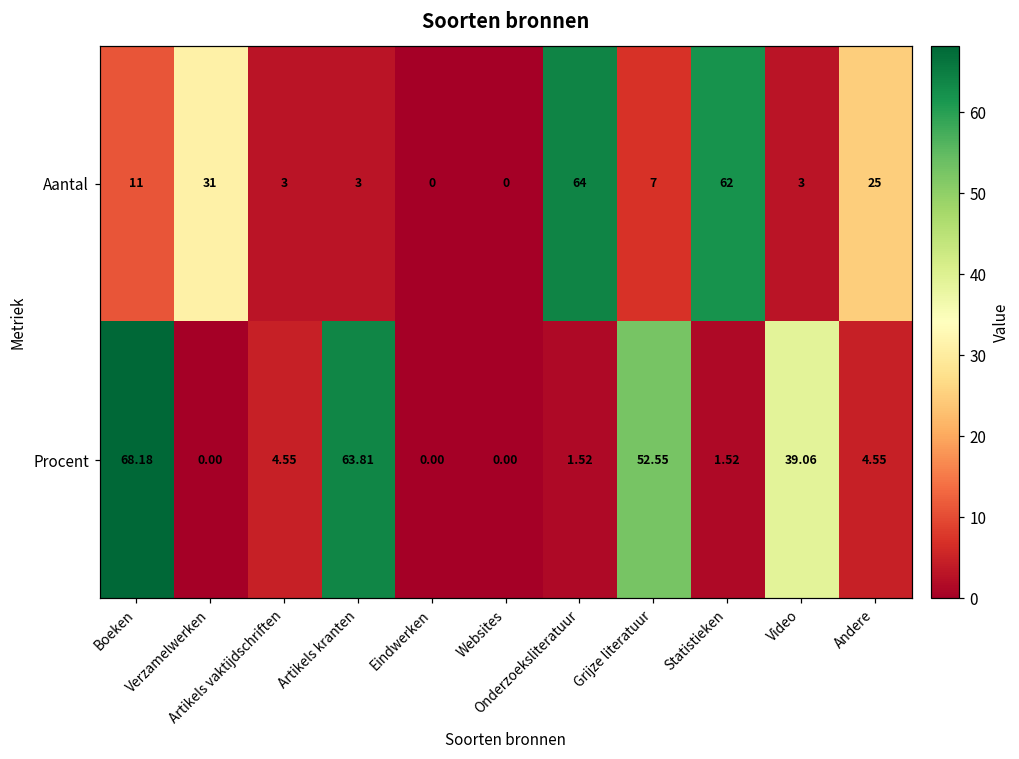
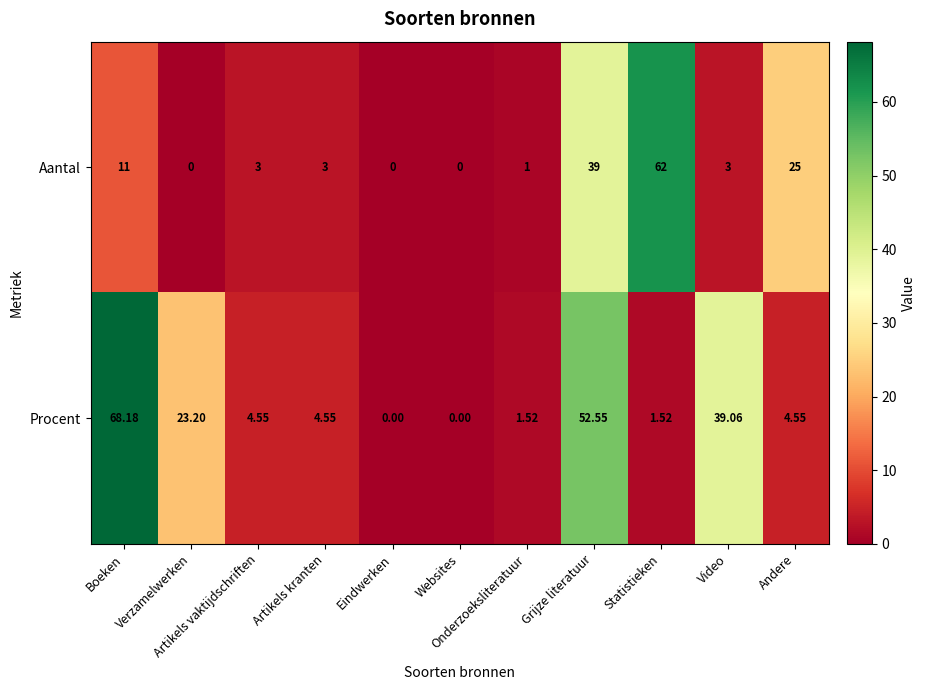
  {
    "Aantal": {
      "Boeken": 11,
-     "Verzamelwerken": 31,
+     "Verzamelwerken": 0,
      "Artikels vaktijdschriften": 3,
      "Artikels kranten": 3,
      "Eindwerken": 0,
      "Websites": 0,
-     "Onderzoeksliteratuur": 64,
-     "Grijze literatuur": 7,
+     "Onderzoeksliteratuur": 1,
+     "Grijze literatuur": 39,
      "Statistieken": 62,
      "Video": 3,
      "Andere": 25
    },
    "Procent": {
      "Boeken": 68.18,
-     "Verzamelwerken": 0.00,
+     "Verzamelwerken": 23.20,
      "Artikels vaktijdschriften": 4.55,
-     "Artikels kranten": 63.81,
+     "Artikels kranten": 4.55,
      "Eindwerken": 0.00,
      "Websites": 0.00,
      "Onderzoeksliteratuur": 1.52,
      "Grijze literatuur": 52.55,
      "Statistieken": 1.52,
      "Video": 39.06,
      "Andere": 4.55
    }
  }
